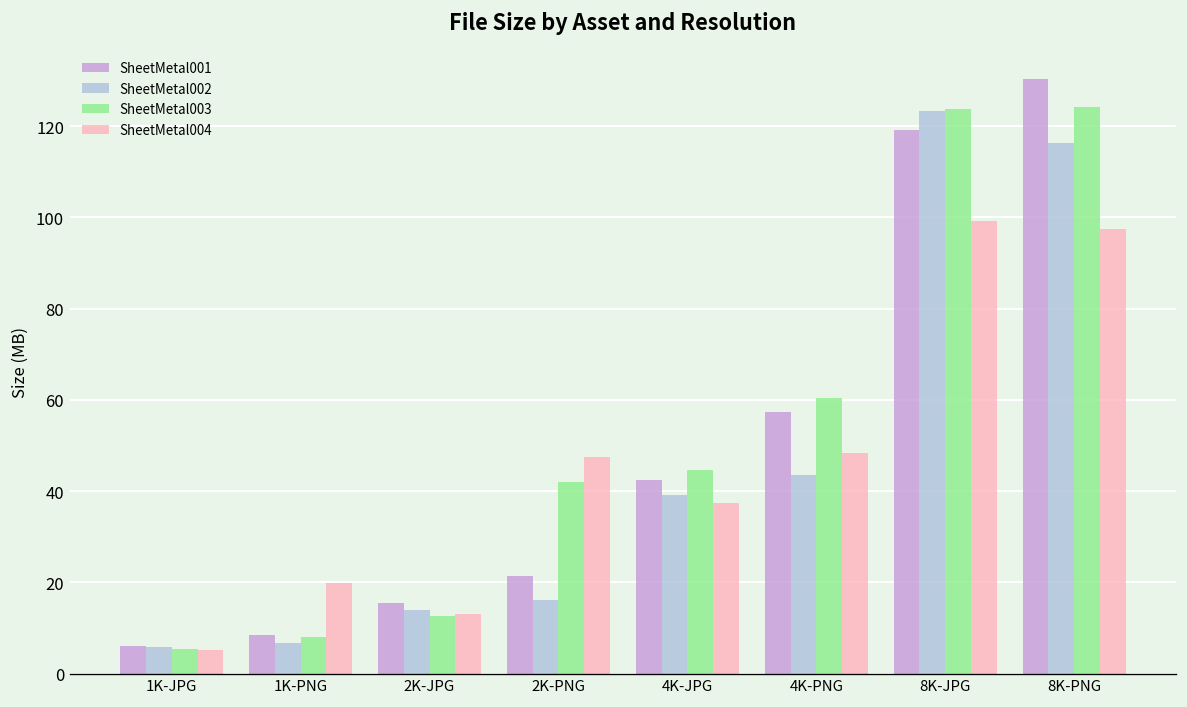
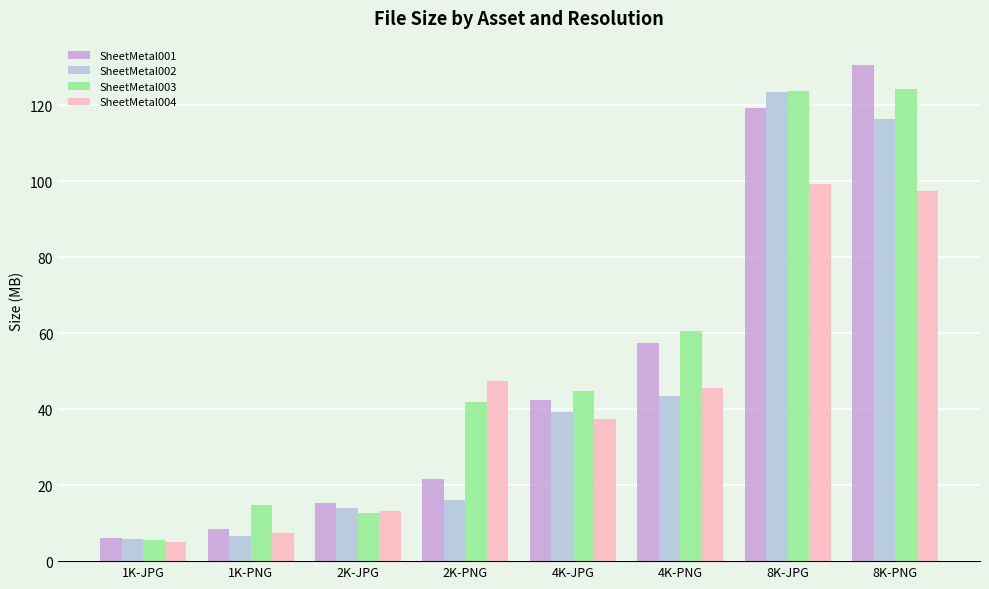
  {
    "SheetMetal003": {
      "1K-JPG": 5,
-     "1K-PNG": 8,
+     "1K-PNG": 15,
      "2K-JPG": 13,
      "2K-PNG": 42,
      "4K-JPG": 45,
      "4K-PNG": 60,
      "8K-JPG": 124,
      "8K-PNG": 124
    },
    "SheetMetal004": {
      "1K-JPG": 5,
-     "1K-PNG": 20,
+     "1K-PNG": 8,
      "2K-JPG": 13,
      "2K-PNG": 47,
      "4K-JPG": 37,
-     "4K-PNG": 48,
+     "4K-PNG": 46,
      "8K-JPG": 99,
      "8K-PNG": 97
    }
  }
